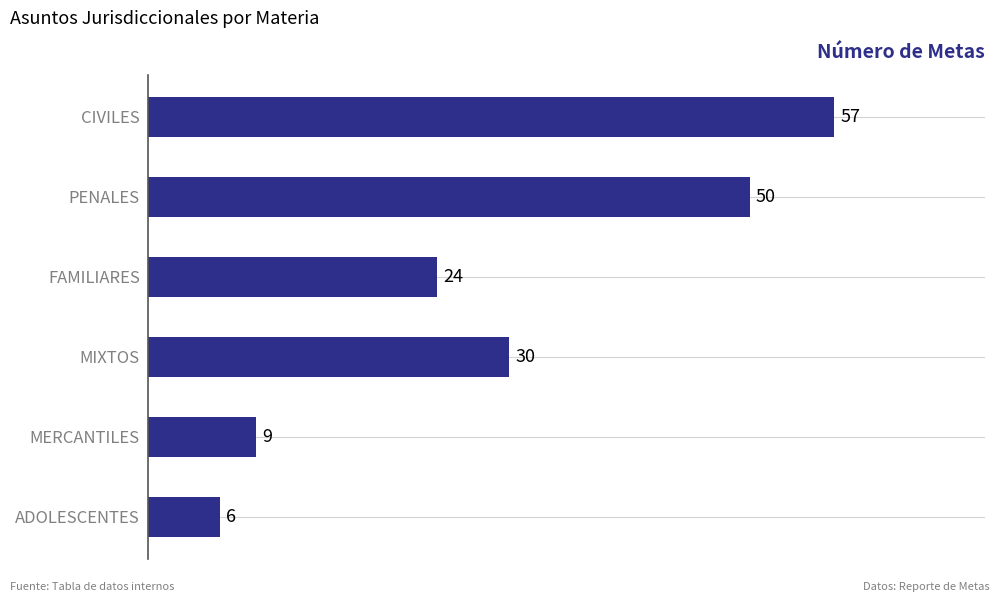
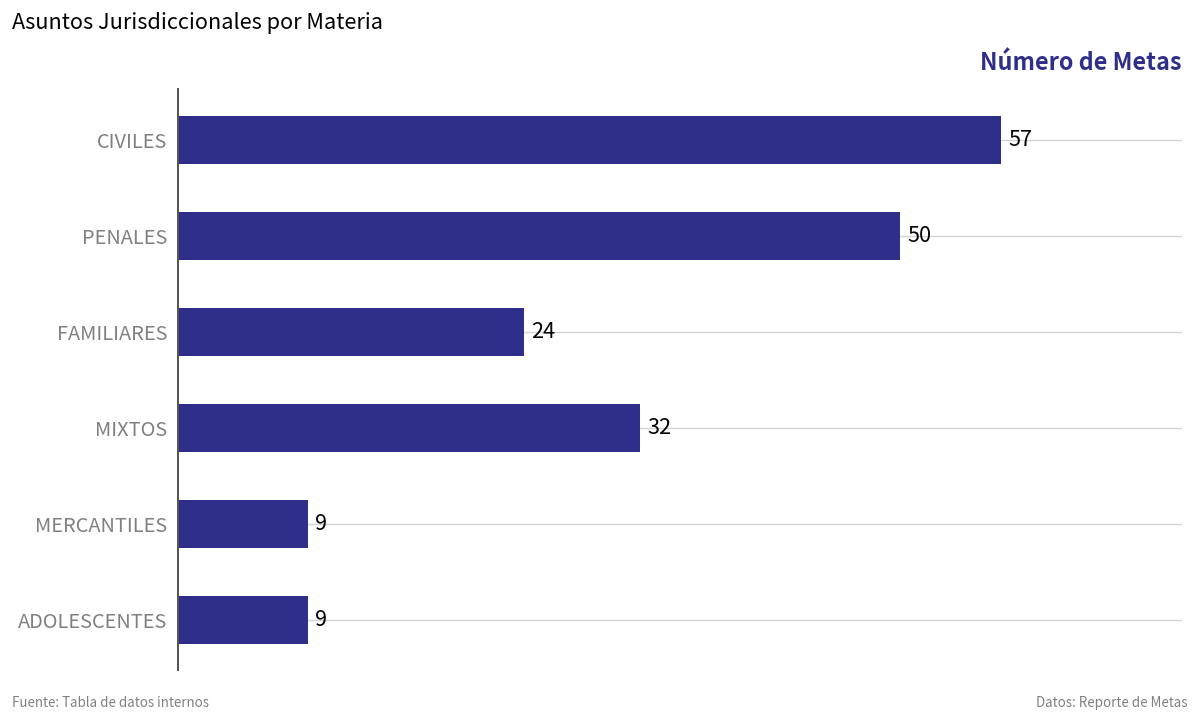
  {
    "CIVILES": 57,
    "PENALES": 50,
    "FAMILIARES": 24,
-   "MIXTOS": 30,
+   "MIXTOS": 32,
    "MERCANTILES": 9,
-   "ADOLESCENTES": 6
+   "ADOLESCENTES": 9
  }
